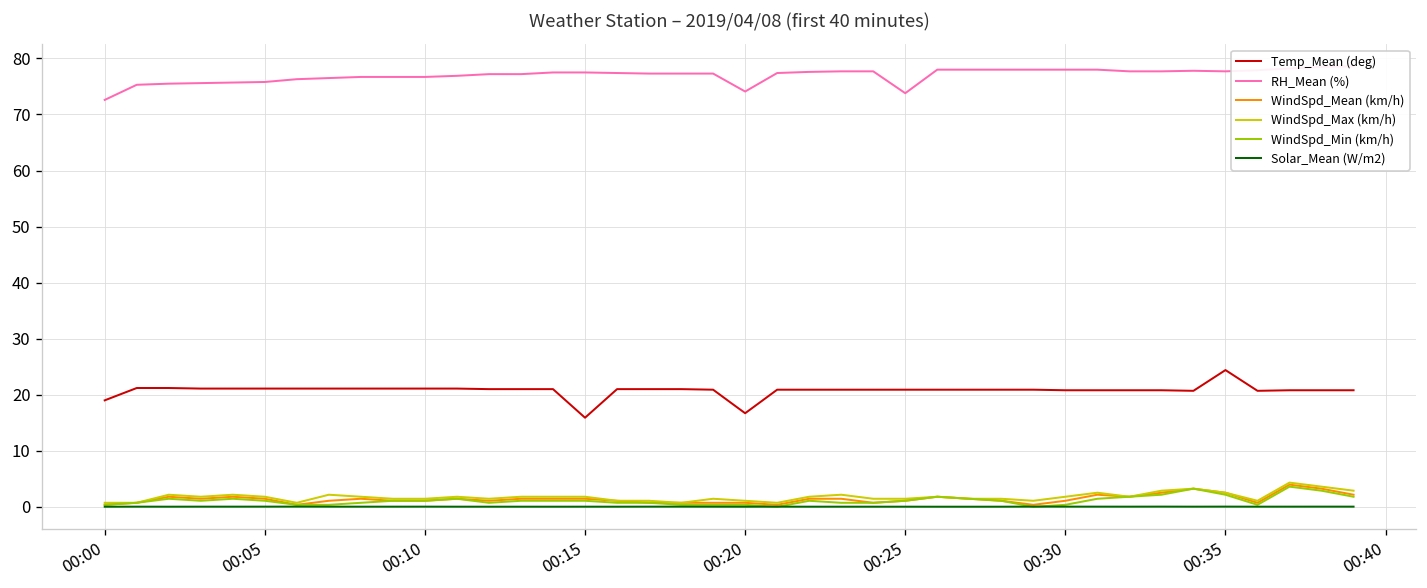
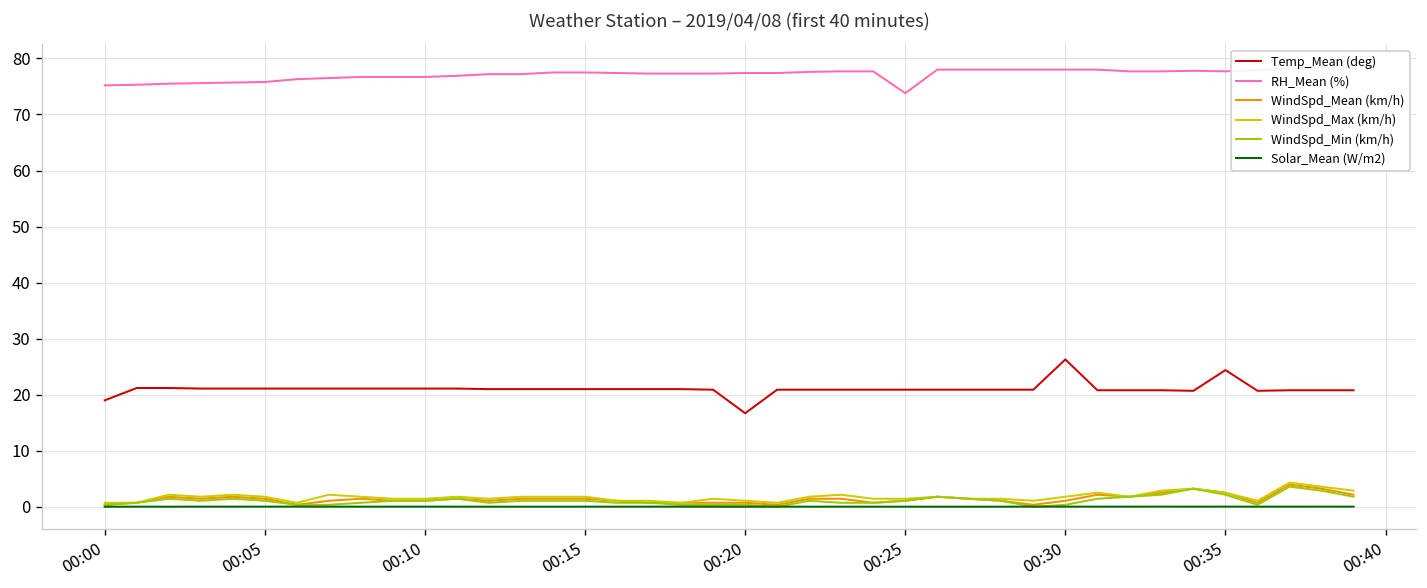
  {
    "Temp_Mean (deg)": {
      "00:00": 19,
      "00:05": 21,
      "00:10": 21,
-     "00:15": 16,
+     "00:15": 21,
      "00:20": 17,
      "00:25": 21,
-     "00:30": 21,
+     "00:30": 26,
      "00:35": 24
    },
    "RH_Mean (%)": {
-     "00:00": 73,
+     "00:00": 75,
      "00:05": 76,
      "00:10": 77,
      "00:15": 78,
-     "00:20": 74,
+     "00:20": 77,
      "00:25": 74,
      "00:30": 78,
      "00:35": 78
    },
    "WindSpd_Mean (km/h)": {
      "00:30": 1
    },
    "Solar_Mean (W/m2)": {
      "00:05": 0,
      "00:10": 0,
      "00:15": 0,
      "00:25": 0,
      "00:35": 0
    }
  }
